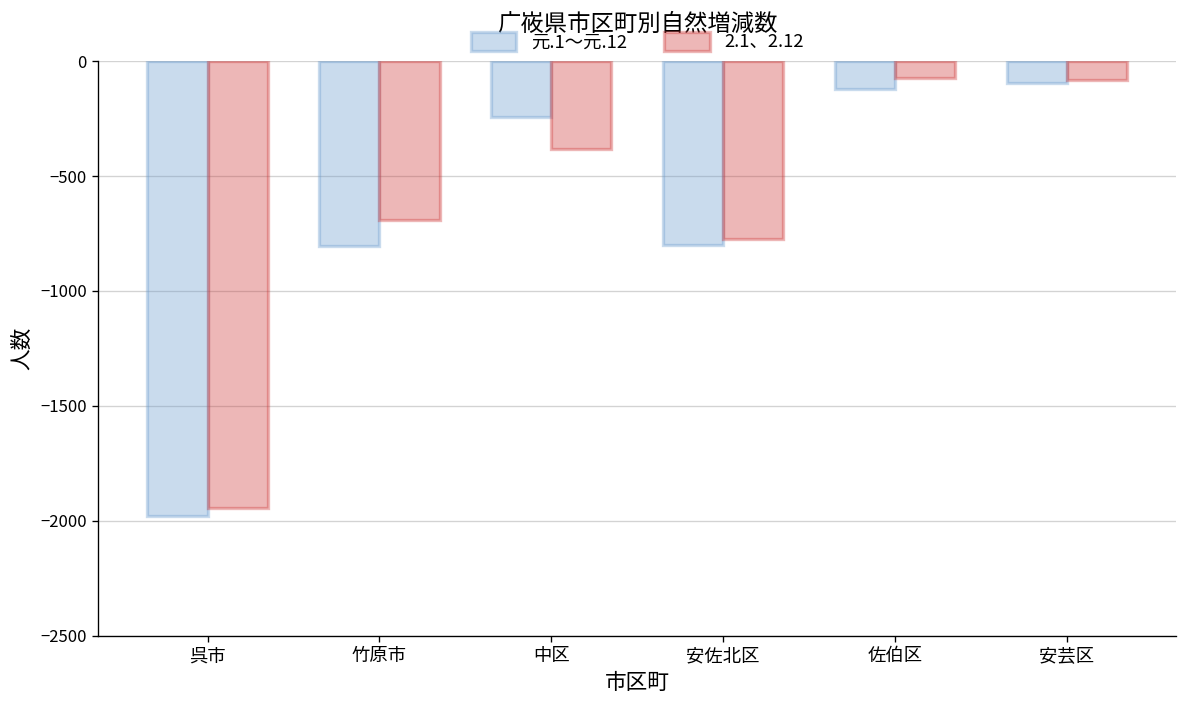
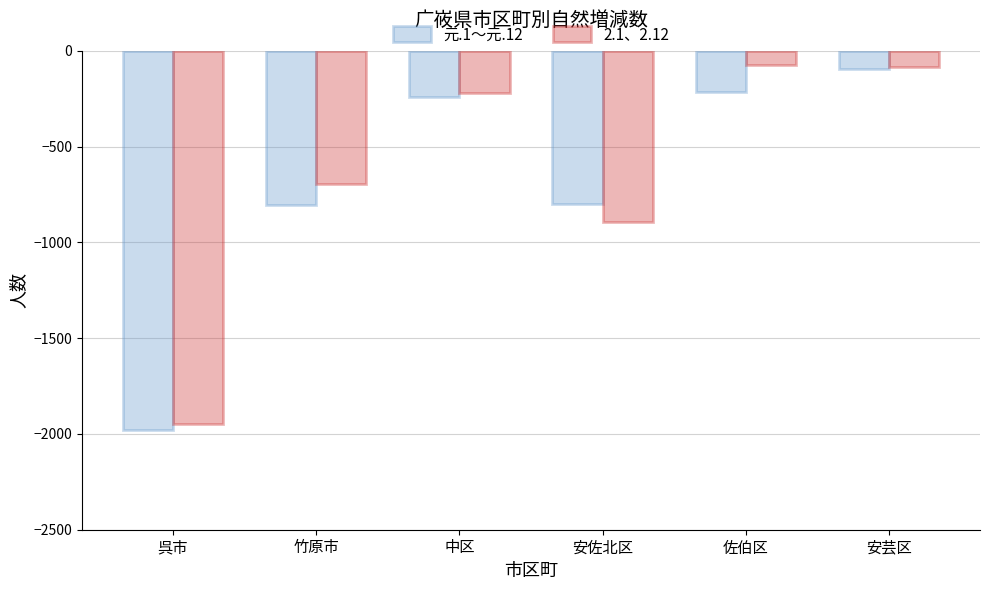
  {
    "元.1〜元.12": {
      "呉市": -1980,
      "竹原市": -800,
      "中区": -240,
      "安佐北区": -800,
-     "佐伯区": -120,
+     "佐伯区": -210,
      "安芸区": -100
    },
    "2.1、2.12": {
      "呉市": -1950,
      "竹原市": -690,
-     "中区": -380,
-     "安佐北区": -770,
+     "中区": -220,
+     "安佐北区": -890,
      "佐伯区": -70,
      "安芸区": -80
    }
  }
